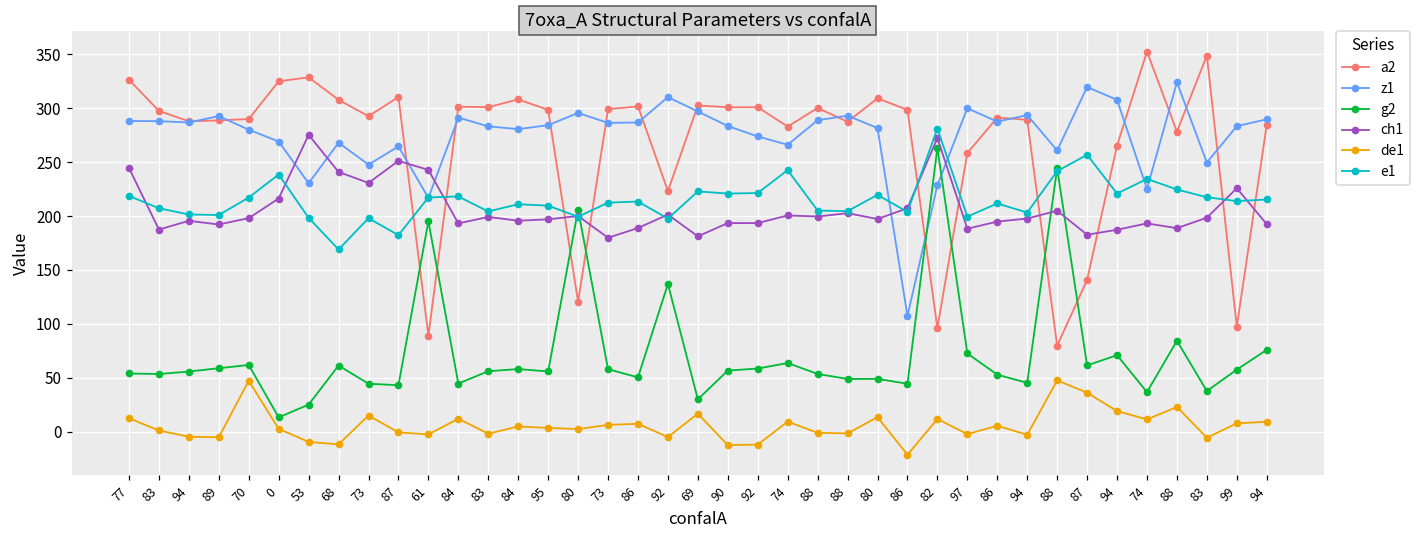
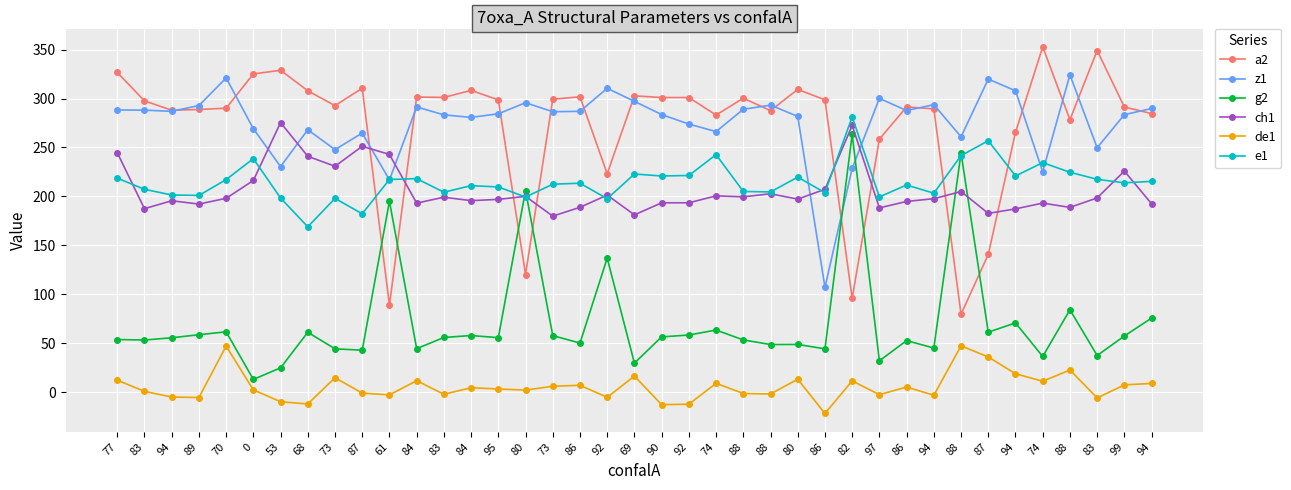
  {
    "a2": {
      "77": 330,
      "89": 290,
      "70": 290,
      "0": 330,
      "53": 330,
      "68": 310,
      "61": 90,
      "95": 300,
      "69": 300,
      "90": 300,
      "82": 100,
      "97": 260,
-     "99": 100
+     "99": 290
    },
    "z1": {
      "77": 290,
      "89": 290,
-     "70": 280,
+     "70": 320,
      "0": 270,
      "53": 230,
      "68": 270,
      "95": 280,
      "69": 300,
      "90": 280,
      "82": 230,
      "97": 300,
      "99": 280
    },
    "g2": {
      "77": 50,
      "89": 60,
      "70": 60,
      "0": 10,
      "53": 30,
      "68": 60,
      "61": 200,
      "95": 60,
      "69": 30,
      "90": 60,
      "82": 260,
-     "97": 70,
+     "97": 30,
      "99": 60
    },
    "ch1": {
      "77": 240,
      "89": 190,
      "70": 200,
      "0": 220,
      "53": 280,
      "68": 240,
      "61": 240,
      "95": 200,
      "69": 180,
      "90": 190,
      "82": 270,
      "97": 190,
      "99": 230
    },
    "de1": {
      "77": 10,
      "89": -10,
      "70": 50,
      "0": 0,
      "53": -10,
      "68": -10,
      "61": 0,
      "95": 0,
      "69": 20,
      "90": -10,
      "82": 10,
      "97": 0,
      "99": 10
    },
    "e1": {
      "77": 220,
      "89": 200,
      "70": 220,
      "0": 240,
      "53": 200,
      "68": 170,
      "95": 210,
      "69": 220,
      "90": 220,
      "82": 280,
      "97": 200,
      "99": 210
    }
  }
